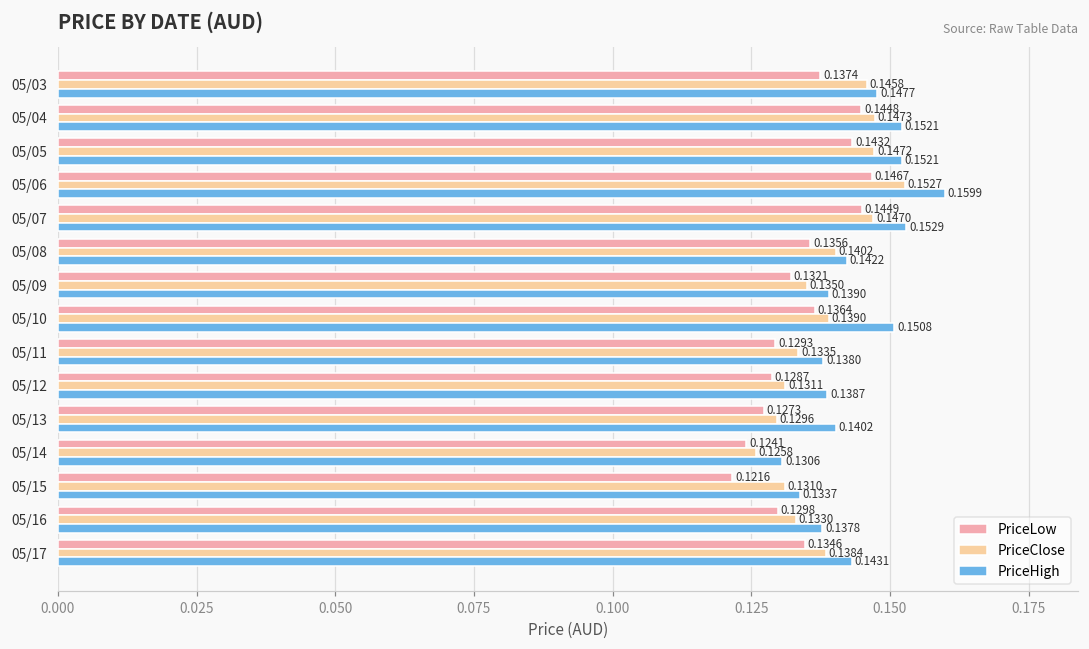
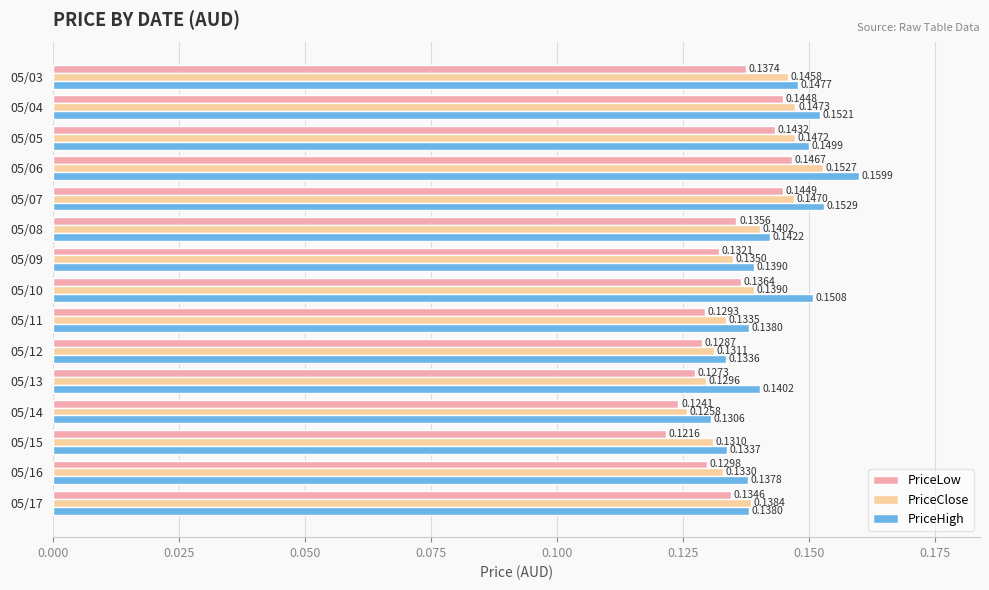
  {
    "PriceHigh": {
      "05/03": 0.1477,
      "05/04": 0.1521,
-     "05/05": 0.1521,
+     "05/05": 0.1499,
      "05/06": 0.1599,
      "05/07": 0.1529,
      "05/08": 0.1422,
      "05/09": 0.1390,
      "05/10": 0.1508,
      "05/11": 0.1380,
-     "05/12": 0.1387,
+     "05/12": 0.1336,
      "05/13": 0.1402,
      "05/14": 0.1306,
      "05/15": 0.1337,
      "05/16": 0.1378,
-     "05/17": 0.1431
+     "05/17": 0.1380
    }
  }
